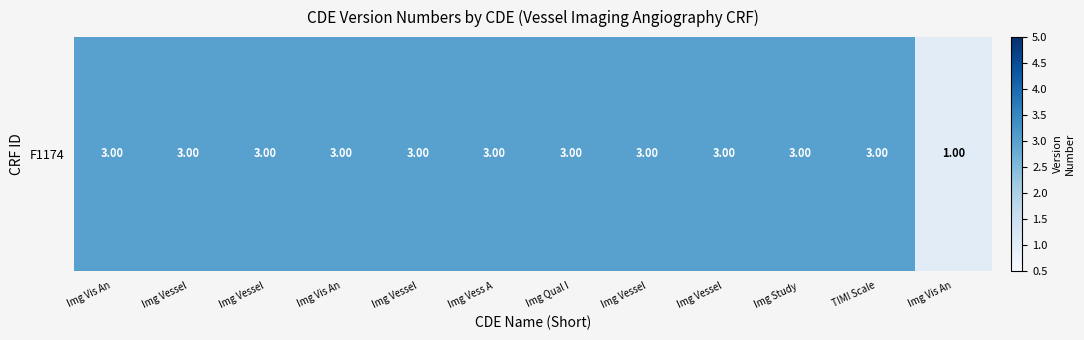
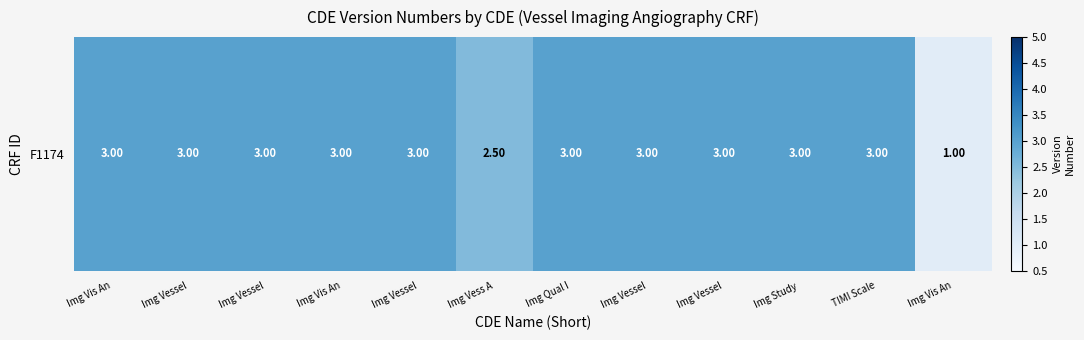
  {
    "F1174": {
-     "Img Vess A": 3.00,
+     "Img Vess A": 2.50,
      "Img Qual I": 3.00,
      "Img Study": 3.00,
      "TIMI Scale": 3.00
    }
  }
